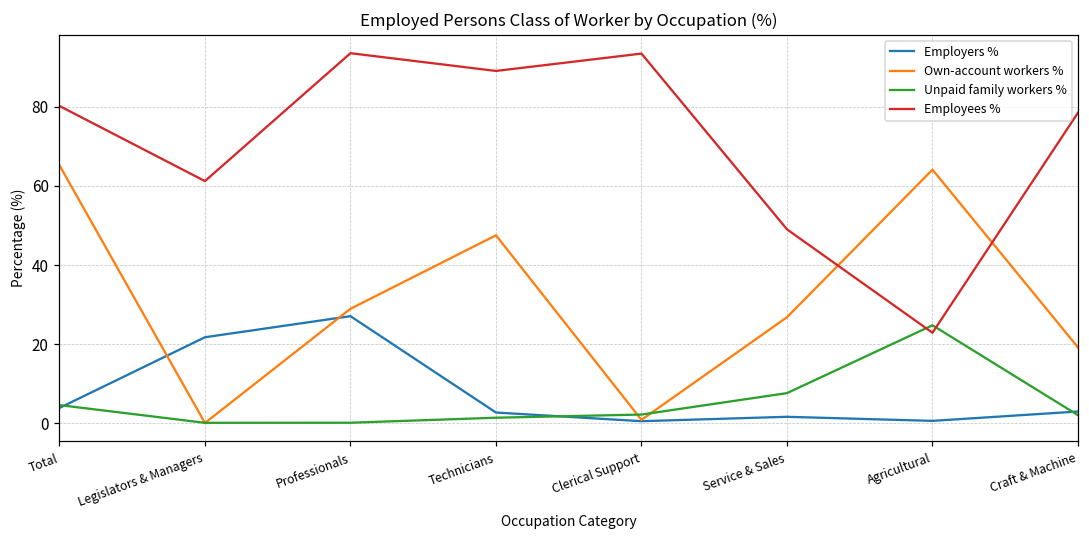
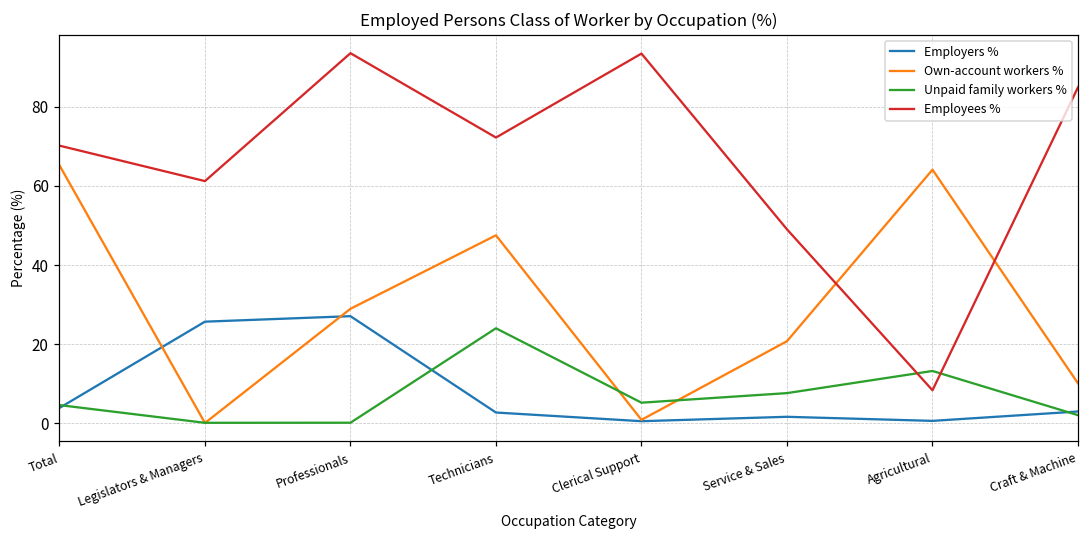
  {
    "Employers %": {
      "Total": 4,
-     "Legislators & Managers": 22,
+     "Legislators & Managers": 26,
      "Professionals": 27,
      "Technicians": 3,
      "Service & Sales": 2,
      "Agricultural": 1,
      "Craft & Machine": 3
    },
    "Own-account workers %": {
      "Total": 65,
      "Professionals": 29,
      "Technicians": 48,
-     "Service & Sales": 27,
+     "Service & Sales": 21,
      "Agricultural": 64,
-     "Craft & Machine": 19
+     "Craft & Machine": 10
    },
    "Unpaid family workers %": {
      "Total": 5,
      "Professionals": 0,
-     "Technicians": 1,
-     "Clerical Support": 2,
+     "Technicians": 24,
+     "Clerical Support": 5,
      "Service & Sales": 8,
-     "Agricultural": 25,
+     "Agricultural": 13,
      "Craft & Machine": 2
    },
    "Employees %": {
-     "Total": 80,
+     "Total": 70,
      "Legislators & Managers": 61,
      "Professionals": 94,
-     "Technicians": 89,
+     "Technicians": 72,
      "Clerical Support": 93,
      "Service & Sales": 49,
-     "Agricultural": 23,
-     "Craft & Machine": 79
+     "Agricultural": 8,
+     "Craft & Machine": 85
    }
  }
